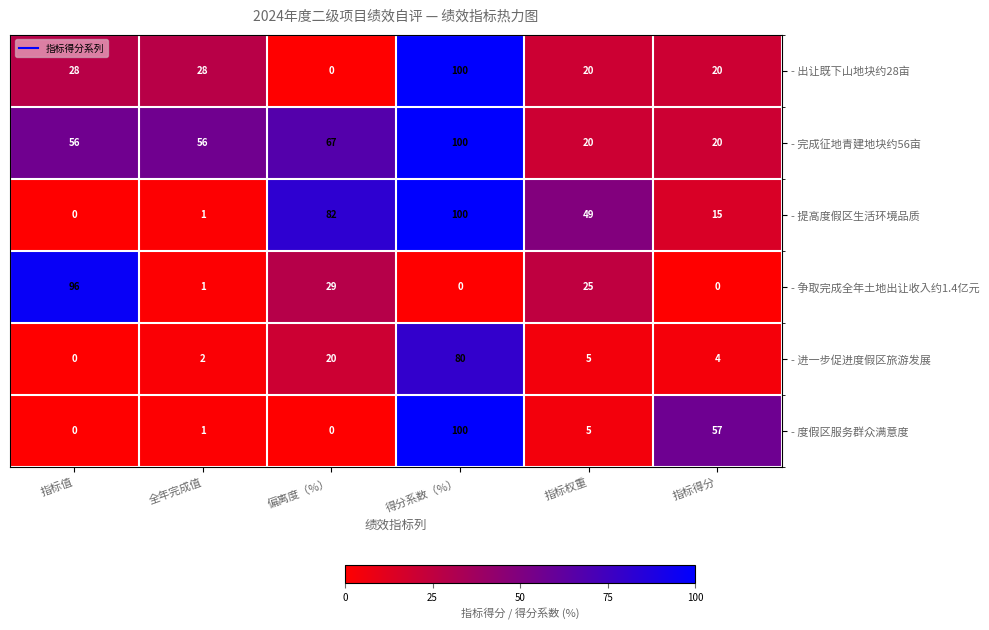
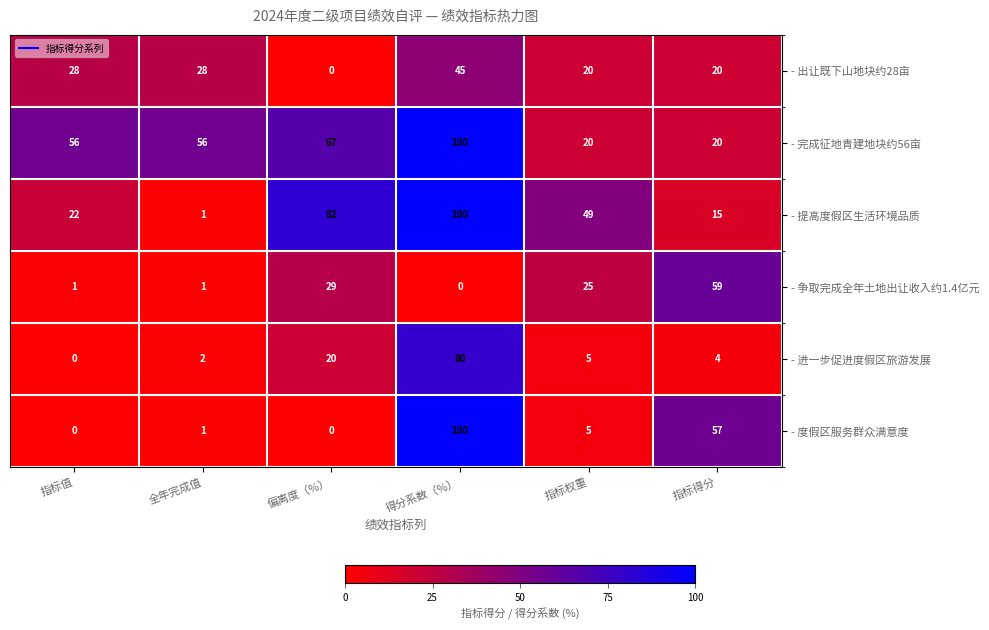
  {
    "- 出让既下山地块约28亩": {
      "指标值": 28,
      "全年完成值": 28,
      "偏离度（%）": 0,
-     "得分系数（%）": 100,
+     "得分系数（%）": 45,
      "指标权重": 20,
      "指标得分": 20
    },
    "- 完成征地青建地块约56亩": {
      "指标值": 56,
      "全年完成值": 56,
      "偏离度（%）": 67,
      "得分系数（%）": 100,
      "指标权重": 20,
      "指标得分": 20
    },
    "- 提高度假区生活环境品质": {
-     "指标值": 0,
+     "指标值": 22,
      "全年完成值": 1,
      "偏离度（%）": 82,
      "得分系数（%）": 100,
      "指标权重": 49,
      "指标得分": 15
    },
    "- 争取完成全年土地出让收入约1.4亿元": {
-     "指标值": 96,
+     "指标值": 1,
      "全年完成值": 1,
      "偏离度（%）": 29,
      "得分系数（%）": 0,
      "指标权重": 25,
-     "指标得分": 0
+     "指标得分": 59
    },
    "- 进一步促进度假区旅游发展": {
      "指标值": 0,
      "全年完成值": 2,
      "偏离度（%）": 20,
      "得分系数（%）": 80,
      "指标权重": 5,
      "指标得分": 4
    },
    "- 度假区服务群众满意度": {
      "指标值": 0,
      "全年完成值": 1,
      "偏离度（%）": 0,
      "得分系数（%）": 100,
      "指标权重": 5,
      "指标得分": 57
    }
  }
